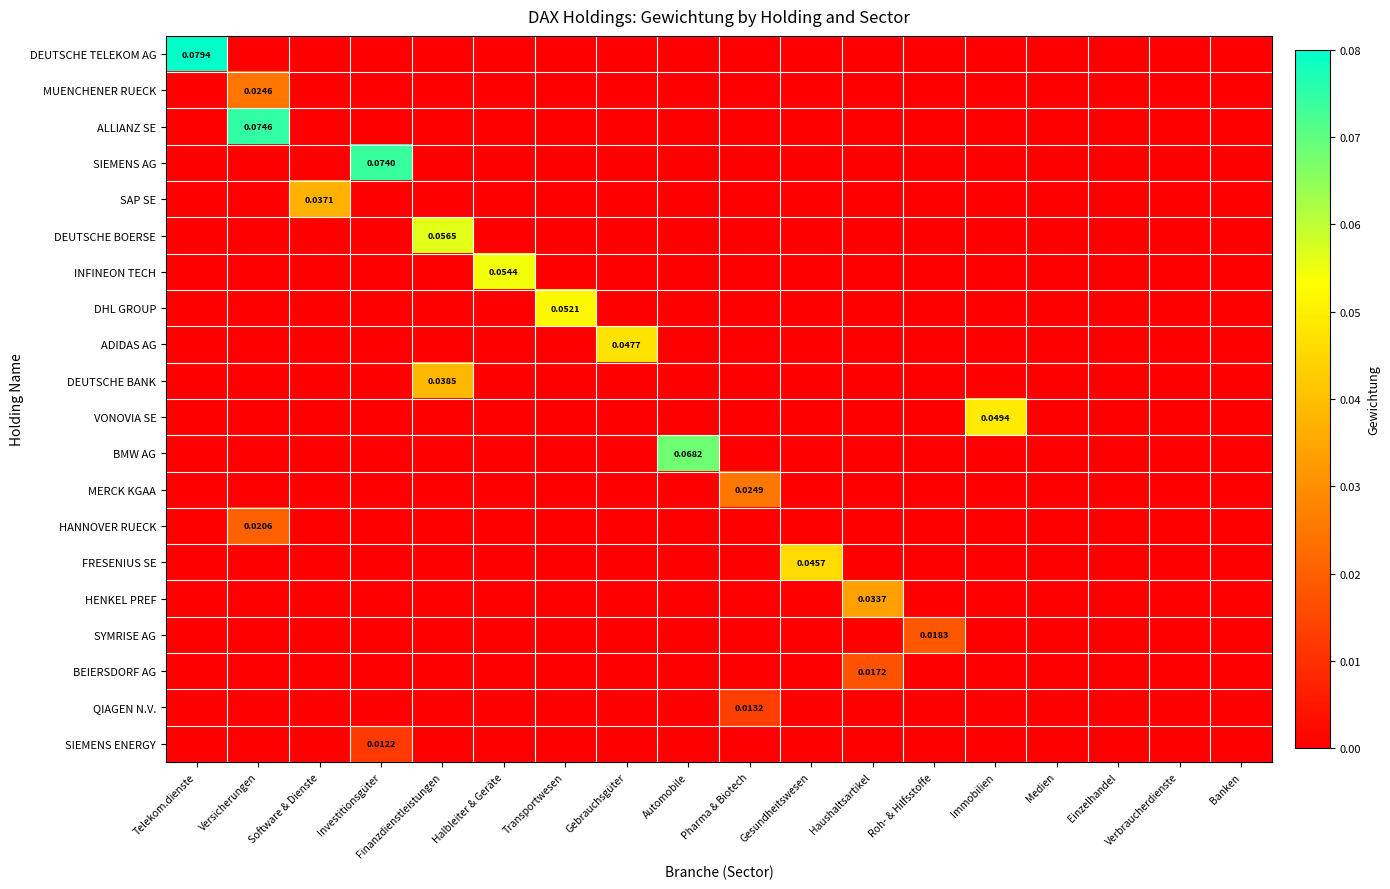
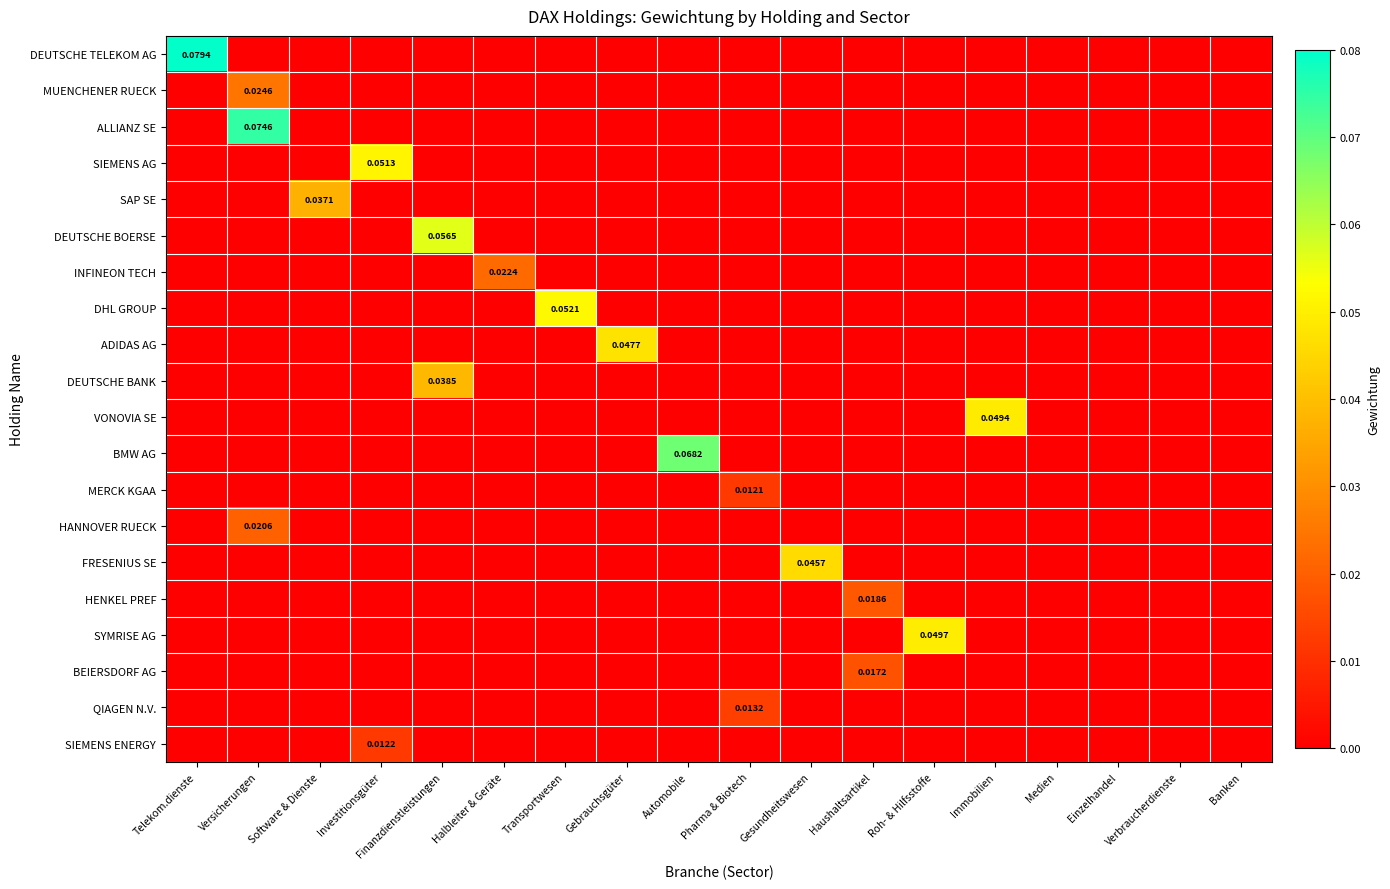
  {
    "DEUTSCHE TELEKOM AG": {
      "Telekom.dienste": 0.0794
    },
    "MUENCHENER RUECK": {
      "Versicherungen": 0.0246
    },
    "ALLIANZ SE": {
      "Versicherungen": 0.0746
    },
    "SIEMENS AG": {
-     "Investitionsgüter": 0.0740
+     "Investitionsgüter": 0.0513
    },
    "SAP SE": {
      "Software & Dienste": 0.0371
    },
    "DEUTSCHE BOERSE": {
      "Finanzdienstleistungen": 0.0565
    },
    "INFINEON TECH": {
-     "Halbleiter & Geräte": 0.0544
+     "Halbleiter & Geräte": 0.0224
    },
    "DHL GROUP": {
      "Transportwesen": 0.0521
    },
    "ADIDAS AG": {
      "Gebrauchsgüter": 0.0477
    },
    "DEUTSCHE BANK": {
      "Finanzdienstleistungen": 0.0385
    },
    "VONOVIA SE": {
      "Immobilien": 0.0494
    },
    "BMW AG": {
      "Automobile": 0.0682
    },
    "MERCK KGAA": {
-     "Pharma & Biotech": 0.0249
+     "Pharma & Biotech": 0.0121
    },
    "HANNOVER RUECK": {
      "Versicherungen": 0.0206
    },
    "FRESENIUS SE": {
      "Gesundheitswesen": 0.0457
    },
    "HENKEL PREF": {
-     "Haushaltsartikel": 0.0337
+     "Haushaltsartikel": 0.0186
    },
    "SYMRISE AG": {
-     "Roh- & Hilfsstoffe": 0.0183
+     "Roh- & Hilfsstoffe": 0.0497
    },
    "BEIERSDORF AG": {
      "Haushaltsartikel": 0.0172
    },
    "QIAGEN N.V.": {
      "Pharma & Biotech": 0.0132
    },
    "SIEMENS ENERGY": {
      "Investitionsgüter": 0.0122
    }
  }
